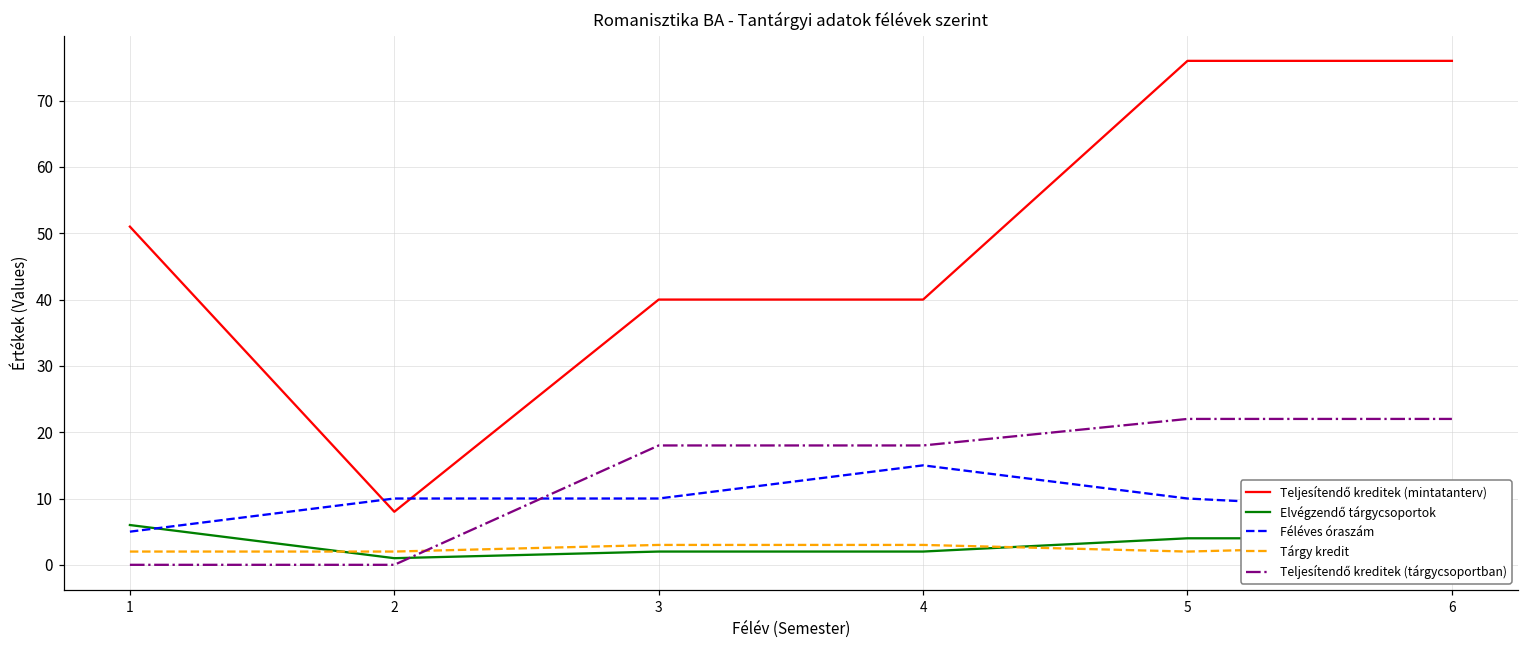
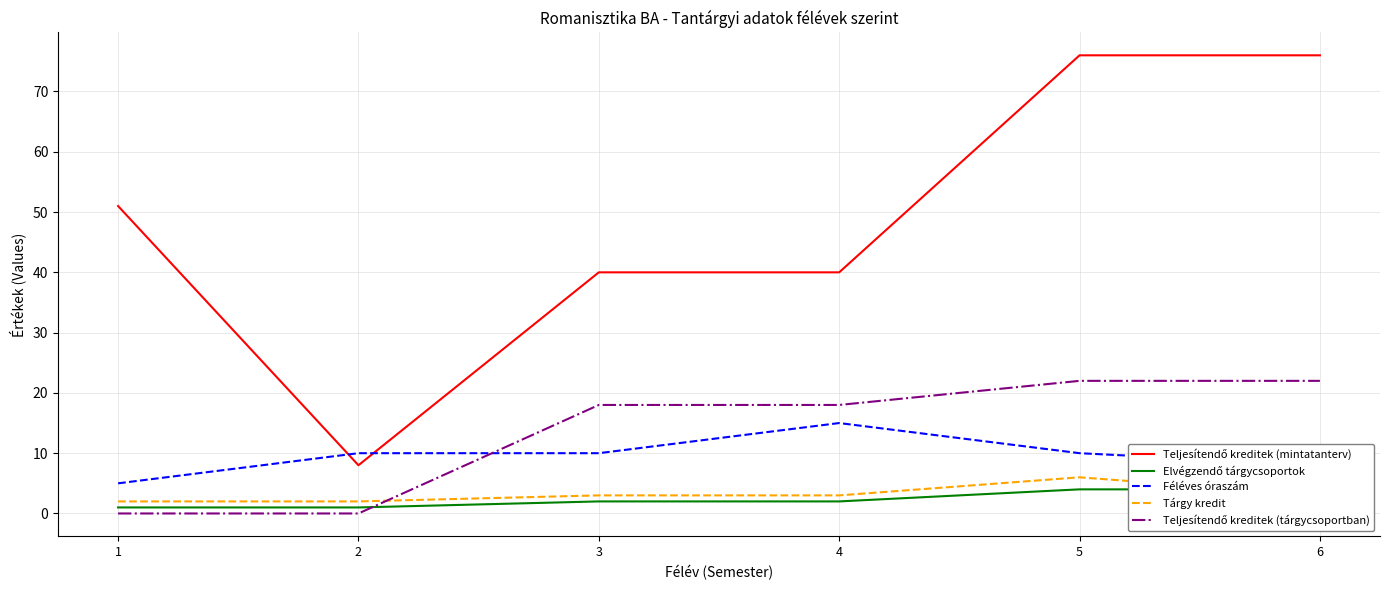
  {
    "Teljesítendő kreditek (mintatanterv)": {
      "1": 51,
      "2": 8,
      "3": 40,
      "4": 40,
      "5": 76,
      "6": 76
    },
    "Elvégzendő tárgycsoportok": {
-     "1": 6,
+     "1": 1,
      "2": 1,
      "3": 2,
      "4": 2,
      "5": 4
    },
    "Féléves óraszám": {
      "1": 5,
      "2": 10,
      "3": 10,
      "4": 15,
      "5": 10
    },
    "Tárgy kredit": {
      "1": 2,
      "2": 2,
      "3": 3,
      "4": 3,
-     "5": 2
+     "5": 6
    },
    "Teljesítendő kreditek (tárgycsoportban)": {
      "1": 0,
      "2": 0,
      "3": 18,
      "4": 18,
      "5": 22,
      "6": 22
    }
  }
